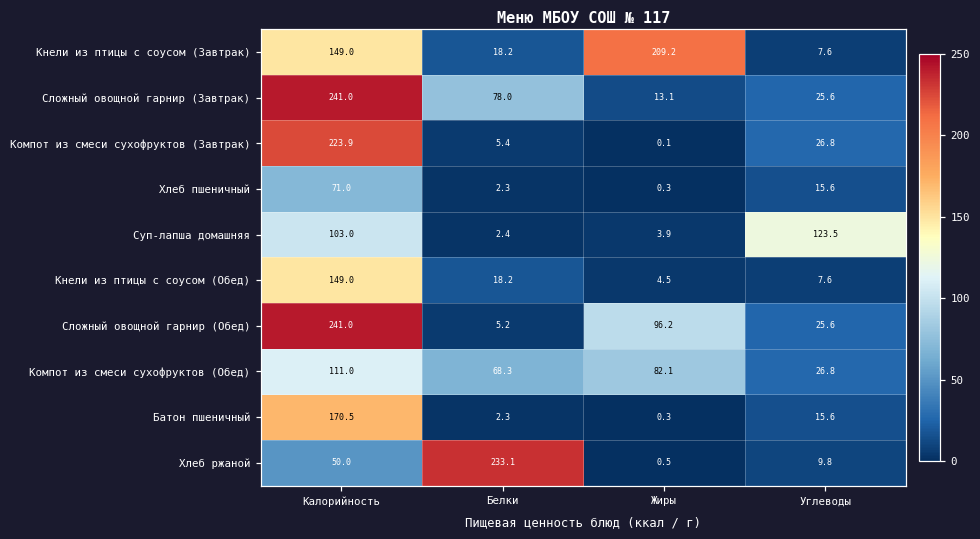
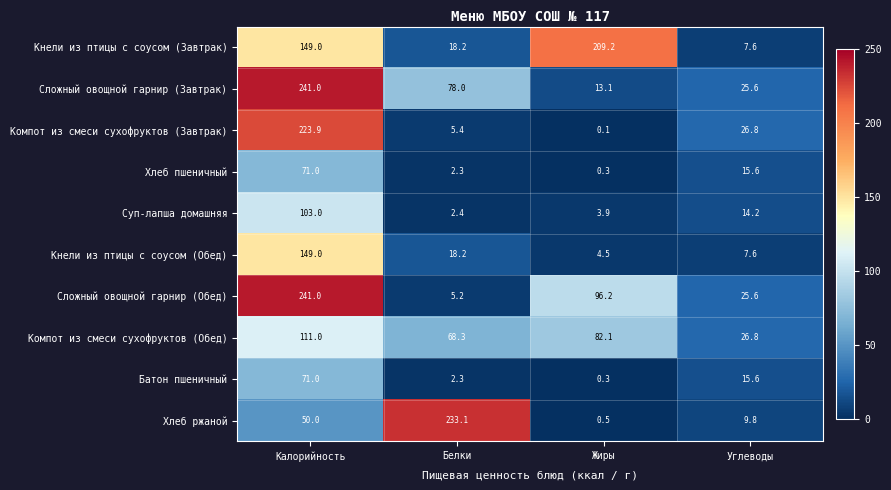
  {
    "Кнели из птицы с соусом (Завтрак)": {
      "Калорийность": 149.0,
      "Белки": 18.2,
      "Жиры": 209.2,
      "Углеводы": 7.6
    },
    "Сложный овощной гарнир (Завтрак)": {
      "Калорийность": 241.0,
      "Белки": 78.0,
      "Жиры": 13.1,
      "Углеводы": 25.6
    },
    "Компот из смеси сухофруктов (Завтрак)": {
      "Калорийность": 223.9,
      "Белки": 5.4,
      "Жиры": 0.1,
      "Углеводы": 26.8
    },
    "Хлеб пшеничный": {
      "Калорийность": 71.0,
      "Белки": 2.3,
      "Жиры": 0.3,
      "Углеводы": 15.6
    },
    "Суп-лапша домашняя": {
      "Калорийность": 103.0,
      "Белки": 2.4,
      "Жиры": 3.9,
-     "Углеводы": 123.5
+     "Углеводы": 14.2
    },
    "Кнели из птицы с соусом (Обед)": {
      "Калорийность": 149.0,
      "Белки": 18.2,
      "Жиры": 4.5,
      "Углеводы": 7.6
    },
    "Сложный овощной гарнир (Обед)": {
      "Калорийность": 241.0,
      "Белки": 5.2,
      "Жиры": 96.2,
      "Углеводы": 25.6
    },
    "Компот из смеси сухофруктов (Обед)": {
      "Калорийность": 111.0,
      "Белки": 68.3,
      "Жиры": 82.1,
      "Углеводы": 26.8
    },
    "Батон пшеничный": {
-     "Калорийность": 170.5,
+     "Калорийность": 71.0,
      "Белки": 2.3,
      "Жиры": 0.3,
      "Углеводы": 15.6
    },
    "Хлеб ржаной": {
      "Калорийность": 50.0,
      "Белки": 233.1,
      "Жиры": 0.5,
      "Углеводы": 9.8
    }
  }
